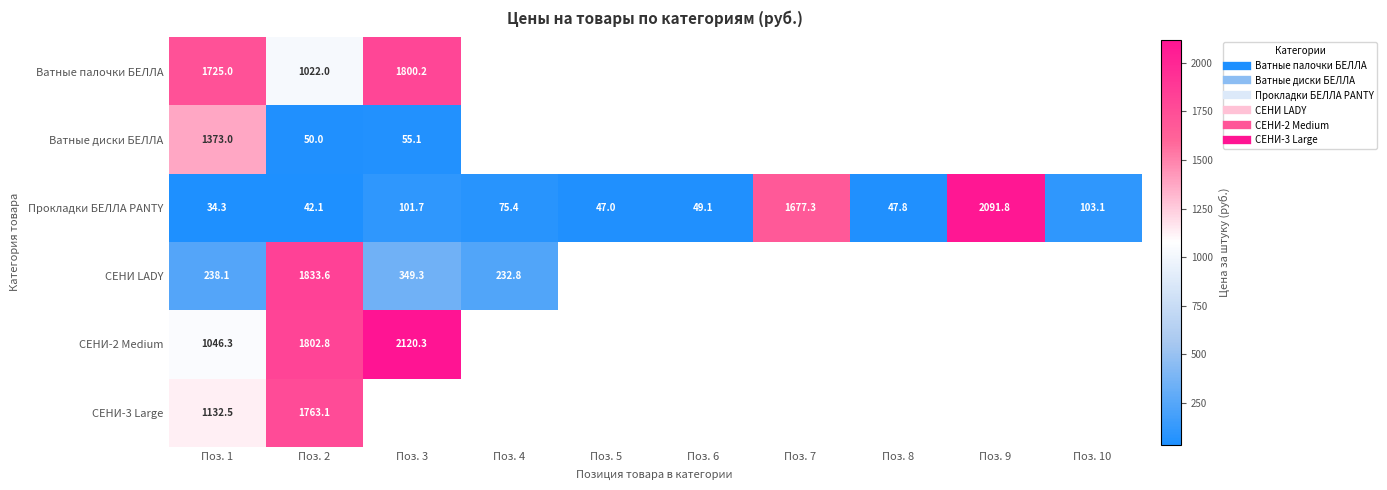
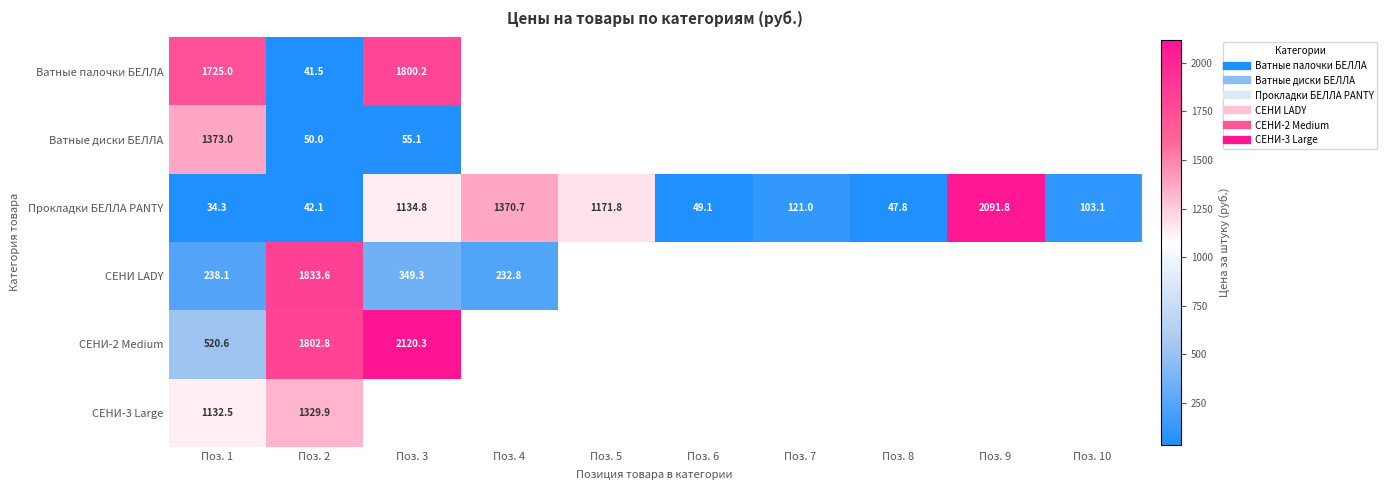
  {
    "Ватные палочки БЕЛЛА": {
      "Поз. 1": 1725.0,
-     "Поз. 2": 1022.0,
+     "Поз. 2": 41.5,
      "Поз. 3": 1800.2
    },
    "Ватные диски БЕЛЛА": {
      "Поз. 1": 1373.0,
      "Поз. 2": 50.0,
      "Поз. 3": 55.1
    },
    "Прокладки БЕЛЛА PANTY": {
      "Поз. 1": 34.3,
      "Поз. 2": 42.1,
-     "Поз. 3": 101.7,
-     "Поз. 4": 75.4,
-     "Поз. 5": 47.0,
+     "Поз. 3": 1134.8,
+     "Поз. 4": 1370.7,
+     "Поз. 5": 1171.8,
      "Поз. 6": 49.1,
-     "Поз. 7": 1677.3,
+     "Поз. 7": 121.0,
      "Поз. 8": 47.8,
      "Поз. 9": 2091.8,
      "Поз. 10": 103.1
    },
    "СЕНИ LADY": {
      "Поз. 1": 238.1,
      "Поз. 2": 1833.6,
      "Поз. 3": 349.3,
      "Поз. 4": 232.8
    },
    "СЕНИ-2 Medium": {
-     "Поз. 1": 1046.3,
+     "Поз. 1": 520.6,
      "Поз. 2": 1802.8,
      "Поз. 3": 2120.3
    },
    "СЕНИ-3 Large": {
      "Поз. 1": 1132.5,
-     "Поз. 2": 1763.1
+     "Поз. 2": 1329.9
    }
  }
